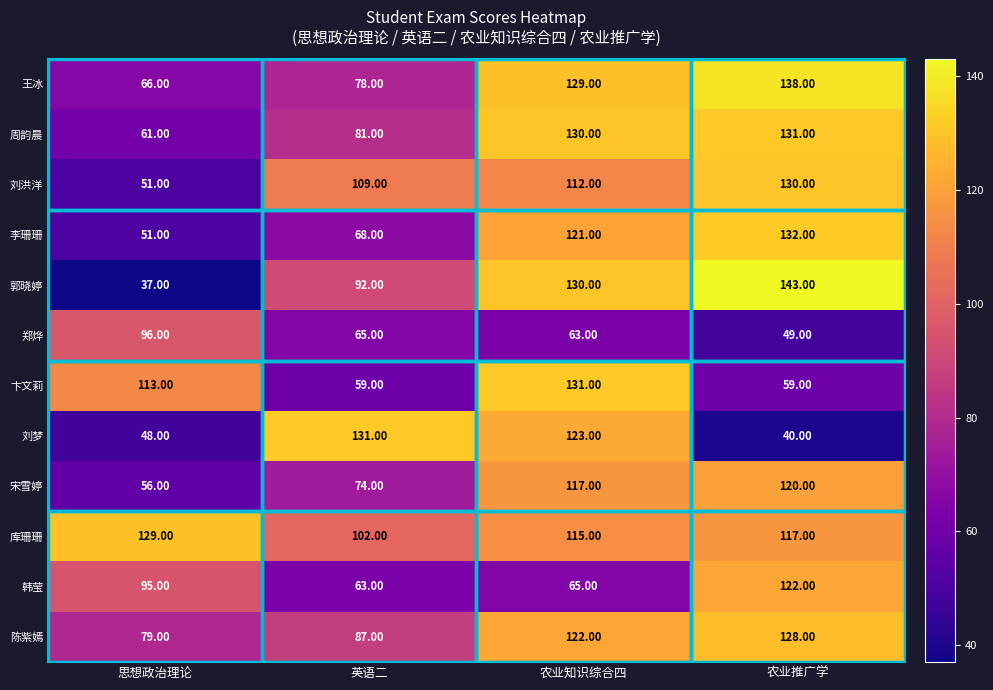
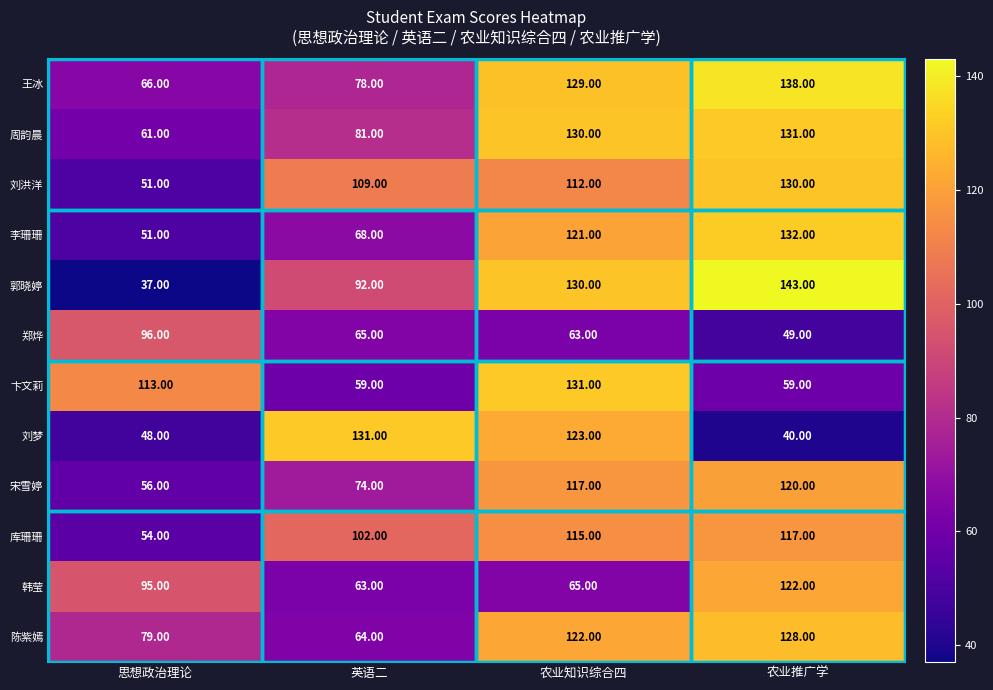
  {
    "王冰": {
      "思想政治理论": 66.00,
      "英语二": 78.00,
      "农业知识综合四": 129.00,
      "农业推广学": 138.00
    },
    "周韵晨": {
      "思想政治理论": 61.00,
      "英语二": 81.00,
      "农业知识综合四": 130.00,
      "农业推广学": 131.00
    },
    "刘洪洋": {
      "思想政治理论": 51.00,
      "英语二": 109.00,
      "农业知识综合四": 112.00,
      "农业推广学": 130.00
    },
    "李珊珊": {
      "思想政治理论": 51.00,
      "英语二": 68.00,
      "农业知识综合四": 121.00,
      "农业推广学": 132.00
    },
    "郭晓婷": {
      "思想政治理论": 37.00,
      "英语二": 92.00,
      "农业知识综合四": 130.00,
      "农业推广学": 143.00
    },
    "郑烨": {
      "思想政治理论": 96.00,
      "英语二": 65.00,
      "农业知识综合四": 63.00,
      "农业推广学": 49.00
    },
    "卞文莉": {
      "思想政治理论": 113.00,
      "英语二": 59.00,
      "农业知识综合四": 131.00,
      "农业推广学": 59.00
    },
    "刘梦": {
      "思想政治理论": 48.00,
      "英语二": 131.00,
      "农业知识综合四": 123.00,
      "农业推广学": 40.00
    },
    "宋雪婷": {
      "思想政治理论": 56.00,
      "英语二": 74.00,
      "农业知识综合四": 117.00,
      "农业推广学": 120.00
    },
    "库珊珊": {
-     "思想政治理论": 129.00,
+     "思想政治理论": 54.00,
      "英语二": 102.00,
      "农业知识综合四": 115.00,
      "农业推广学": 117.00
    },
    "韩莹": {
      "思想政治理论": 95.00,
      "英语二": 63.00,
      "农业知识综合四": 65.00,
      "农业推广学": 122.00
    },
    "陈紫嫣": {
      "思想政治理论": 79.00,
-     "英语二": 87.00,
+     "英语二": 64.00,
      "农业知识综合四": 122.00,
      "农业推广学": 128.00
    }
  }
